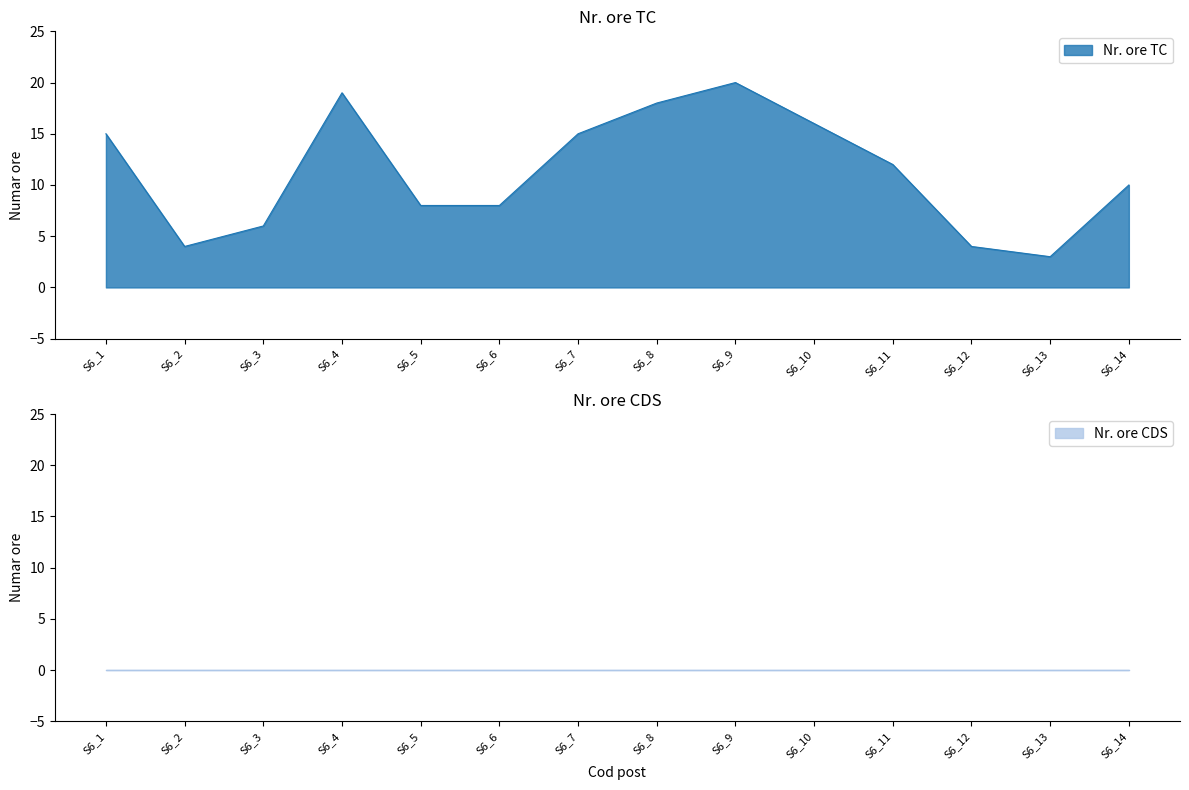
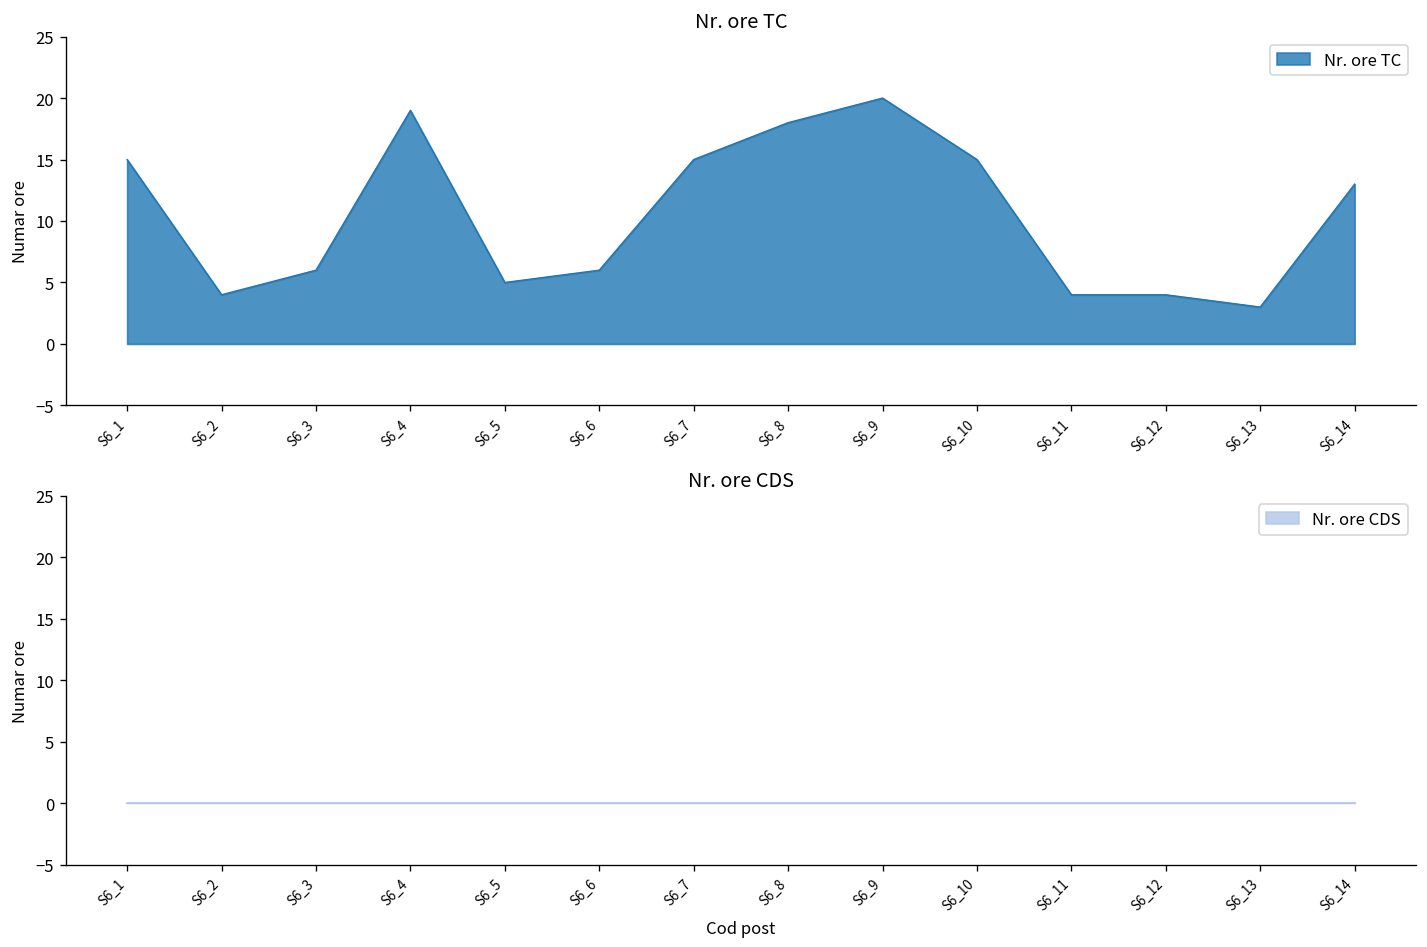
  {
    "Nr. ore TC": {
      "S6_1": 15,
      "S6_2": 4,
      "S6_3": 6,
      "S6_4": 19,
-     "S6_5": 8,
-     "S6_6": 8,
+     "S6_5": 5,
+     "S6_6": 6,
      "S6_7": 15,
      "S6_8": 18,
      "S6_9": 20,
-     "S6_10": 16,
-     "S6_11": 12,
+     "S6_10": 15,
+     "S6_11": 4,
      "S6_12": 4,
      "S6_13": 3,
-     "S6_14": 10
+     "S6_14": 13
    },
    "Nr. ore CDS": {
      "S6_1": 0.0,
      "S6_2": 0.0,
      "S6_3": 0.0,
      "S6_4": 0.0,
      "S6_5": 0.0,
      "S6_6": 0.0,
      "S6_7": 0.0,
      "S6_8": 0.0,
      "S6_9": 0.0,
      "S6_10": 0.0,
      "S6_11": 0.0,
      "S6_12": 0.0,
      "S6_13": 0.0,
      "S6_14": 0.0
    }
  }
